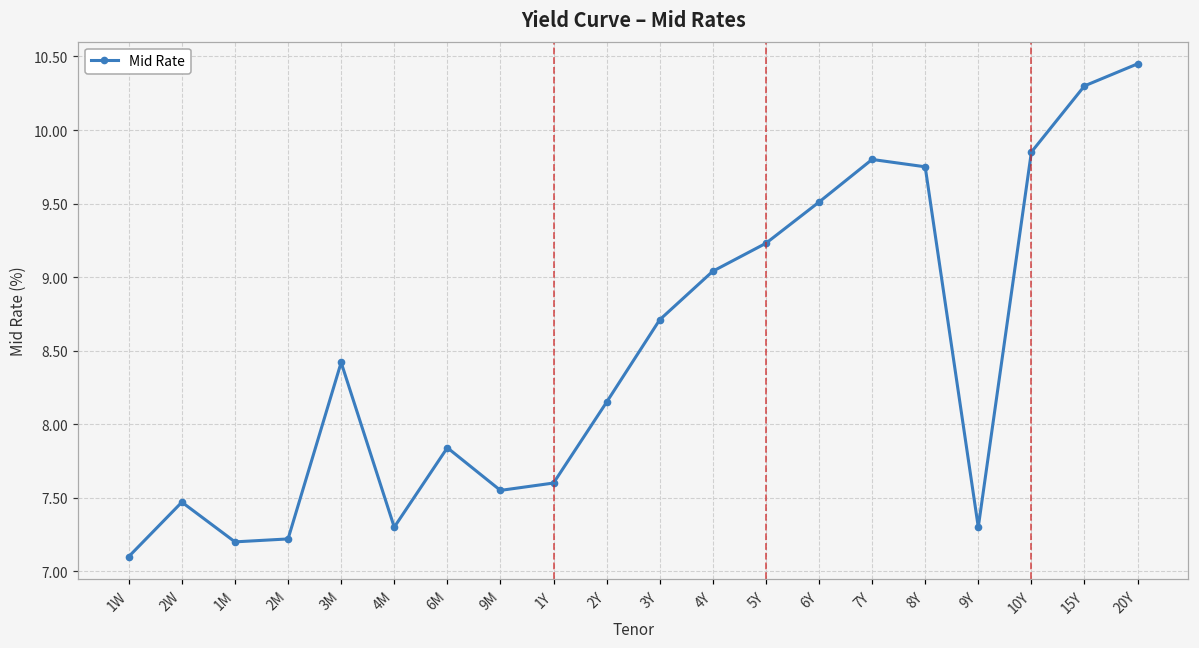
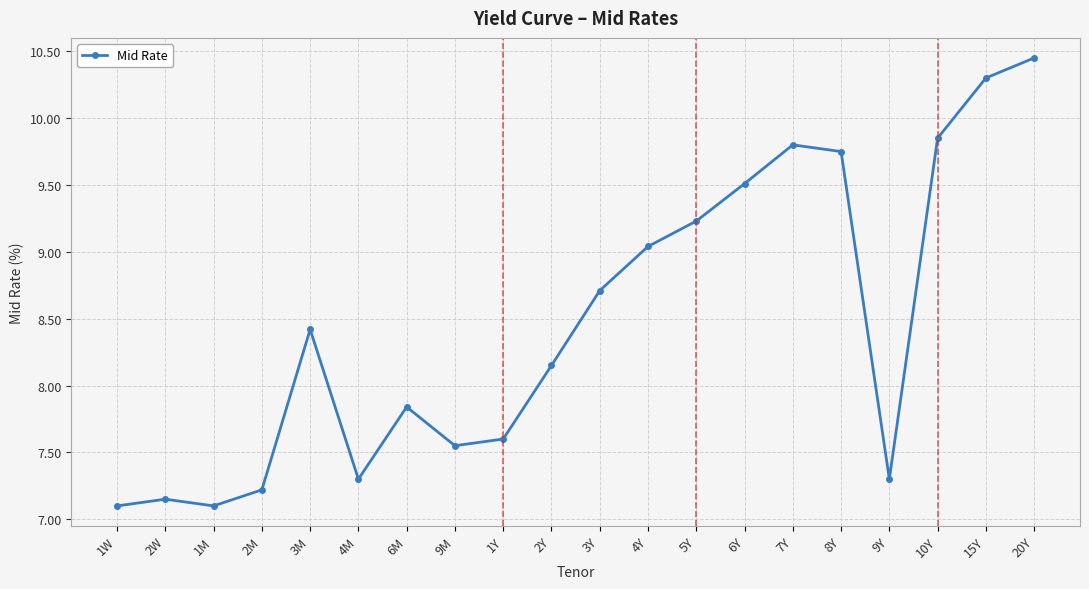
  {
    "1W": 7.10,
-   "2W": 7.47,
-   "1M": 7.2,
+   "2W": 7.15,
+   "1M": 7.1,
    "2M": 7.22,
    "3M": 8.42,
    "4M": 7.30,
    "6M": 7.84,
    "9M": 7.55,
    "1Y": 7.60,
    "2Y": 8.15,
    "3Y": 8.71,
    "4Y": 9.04,
    "5Y": 9.23,
    "6Y": 9.51,
    "7Y": 9.80,
    "8Y": 9.75,
    "9Y": 7.30,
    "10Y": 9.85,
    "15Y": 10.30,
    "20Y": 10.45
  }
